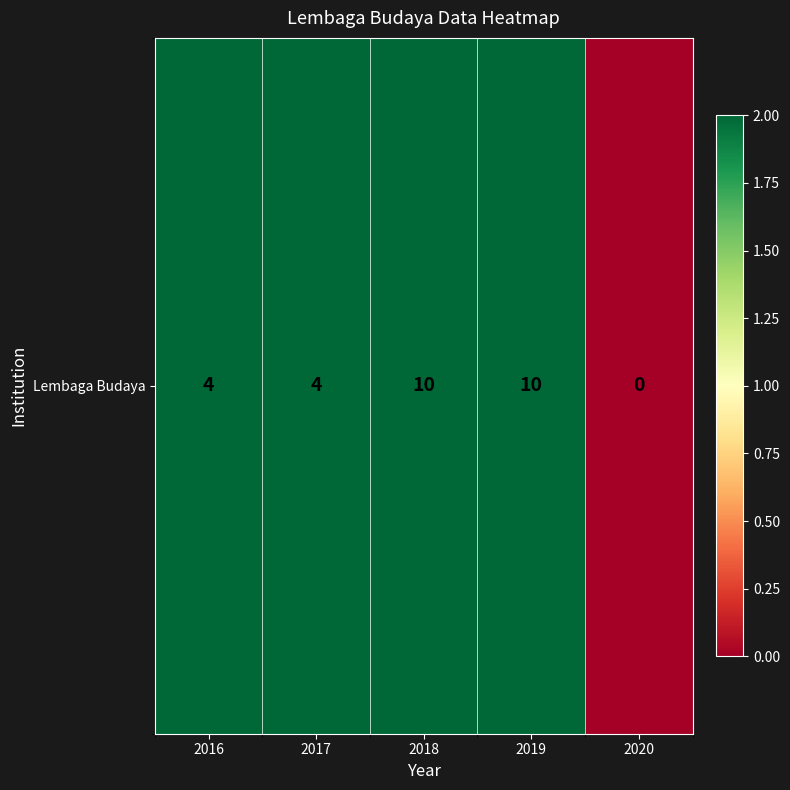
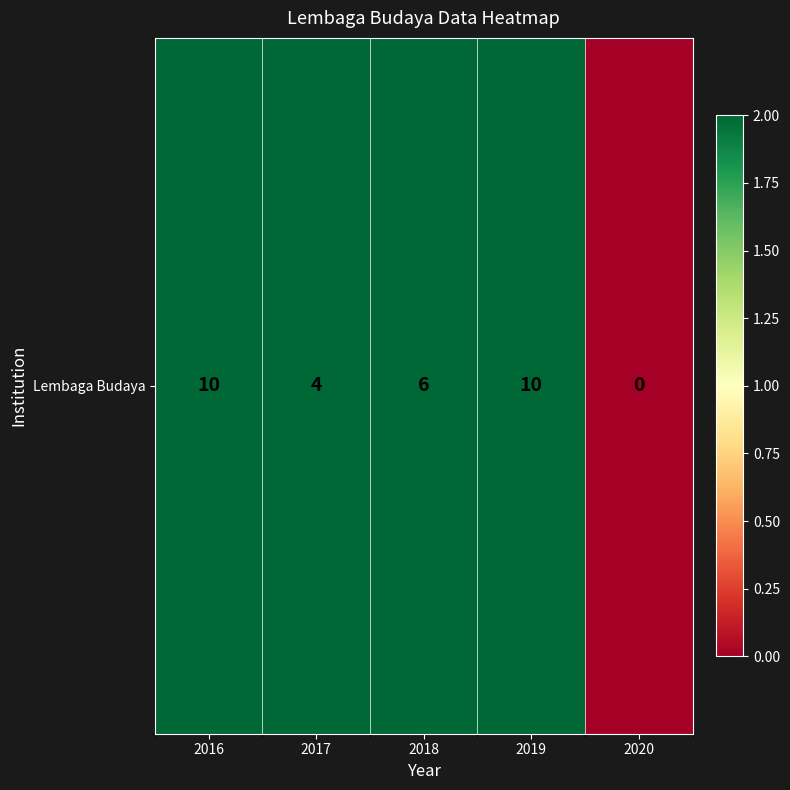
  {
    "Lembaga Budaya": {
-     "2016": 4,
+     "2016": 10,
      "2017": 4,
-     "2018": 10,
+     "2018": 6,
      "2019": 10,
      "2020": 0
    }
  }
